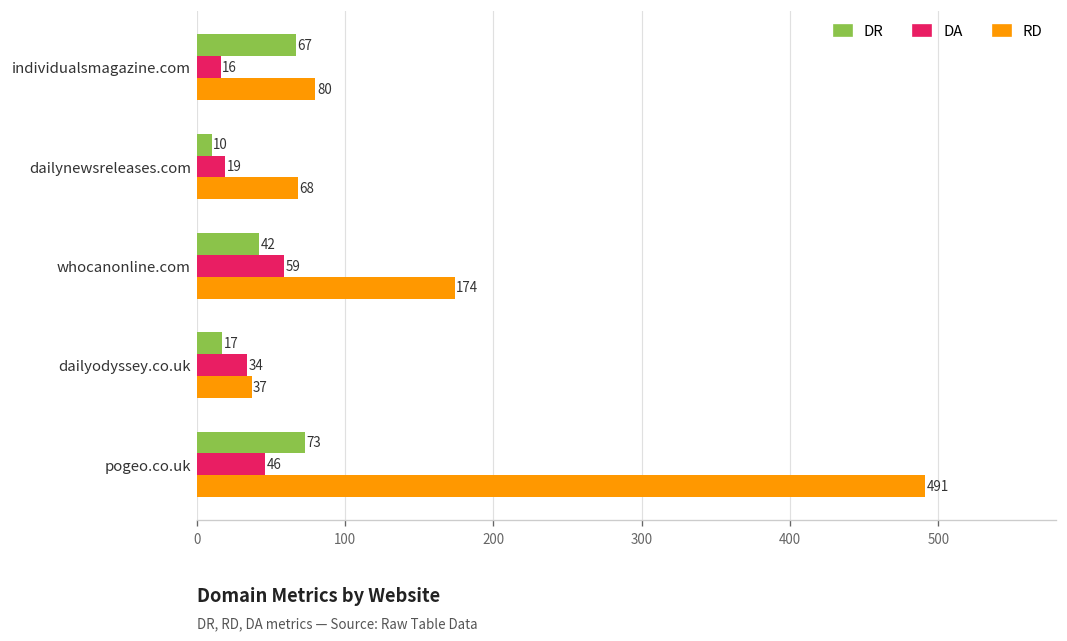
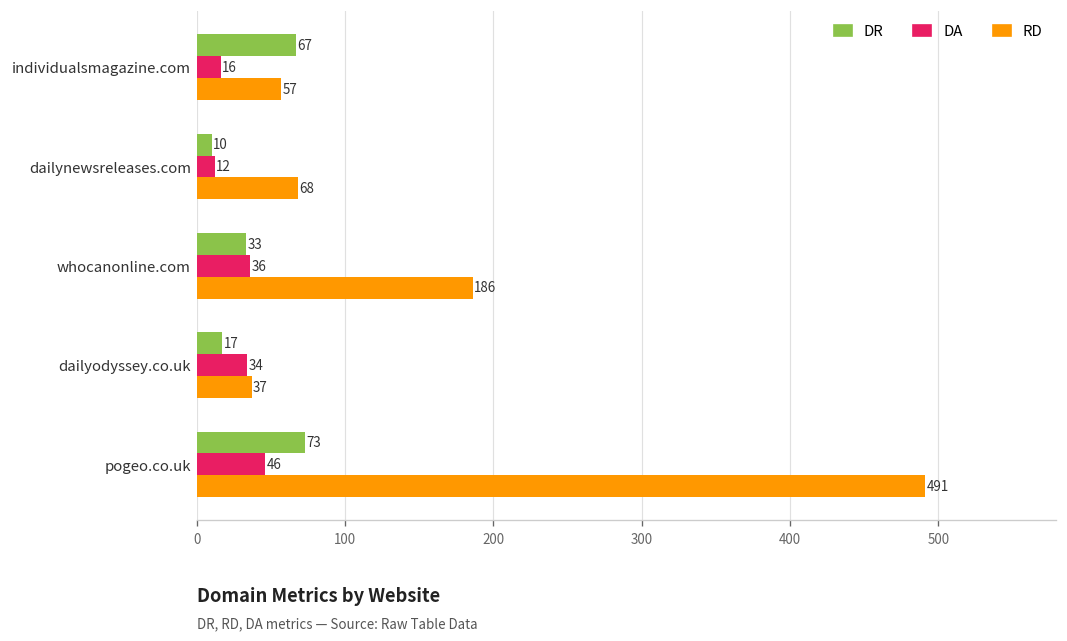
  {
    "DR": {
      "individualsmagazine.com": 67,
      "dailynewsreleases.com": 10,
-     "whocanonline.com": 42,
+     "whocanonline.com": 33,
      "dailyodyssey.co.uk": 17,
      "pogeo.co.uk": 73
    },
    "DA": {
      "individualsmagazine.com": 16,
-     "dailynewsreleases.com": 19,
-     "whocanonline.com": 59,
+     "dailynewsreleases.com": 12,
+     "whocanonline.com": 36,
      "dailyodyssey.co.uk": 34,
      "pogeo.co.uk": 46
    },
    "RD": {
-     "individualsmagazine.com": 80,
+     "individualsmagazine.com": 57,
      "dailynewsreleases.com": 68,
-     "whocanonline.com": 174,
+     "whocanonline.com": 186,
      "dailyodyssey.co.uk": 37,
      "pogeo.co.uk": 491
    }
  }
